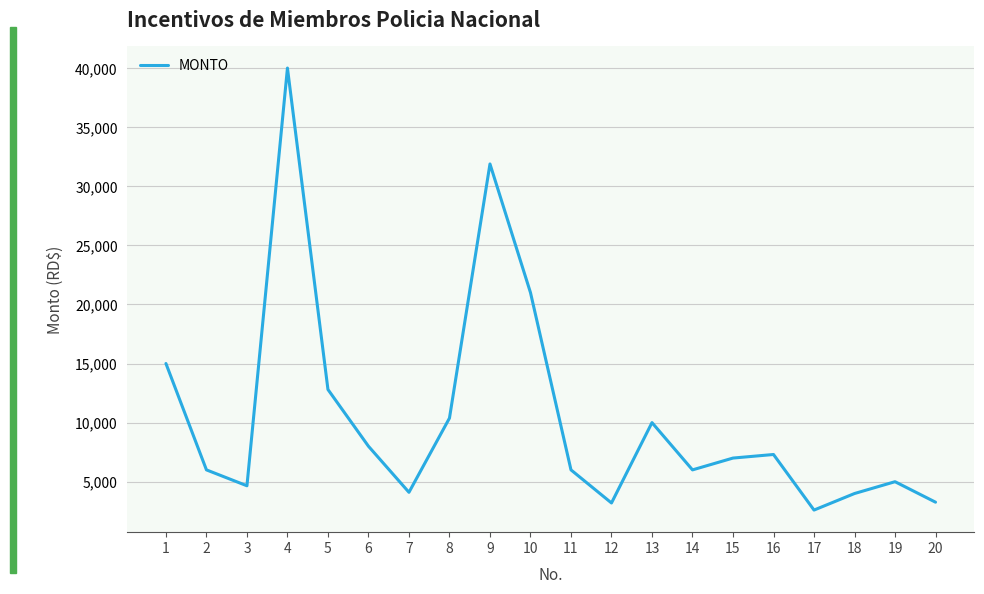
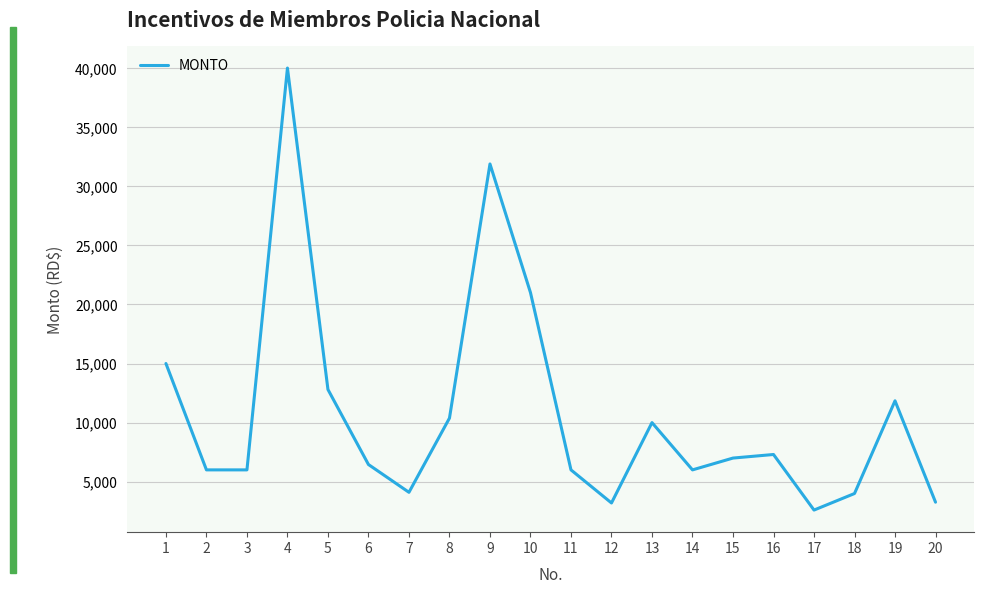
  {
    "1": "15,000",
    "2": "6,000",
-   "3": "4,700",
+   "3": "6,000",
    "4": "40,000",
    "5": "12,800",
-   "6": "8,000",
+   "6": "6,500",
    "7": "4,100",
    "8": "10,400",
    "9": "31,900",
    "10": "21,000",
    "11": "6,000",
    "12": "3,200",
    "13": "10,000",
    "14": "6,000",
    "15": "7,000",
    "16": "7,300",
    "17": "2,600",
    "18": "4,000",
-   "19": "5,000",
+   "19": "11,800",
    "20": "3,300"
  }
